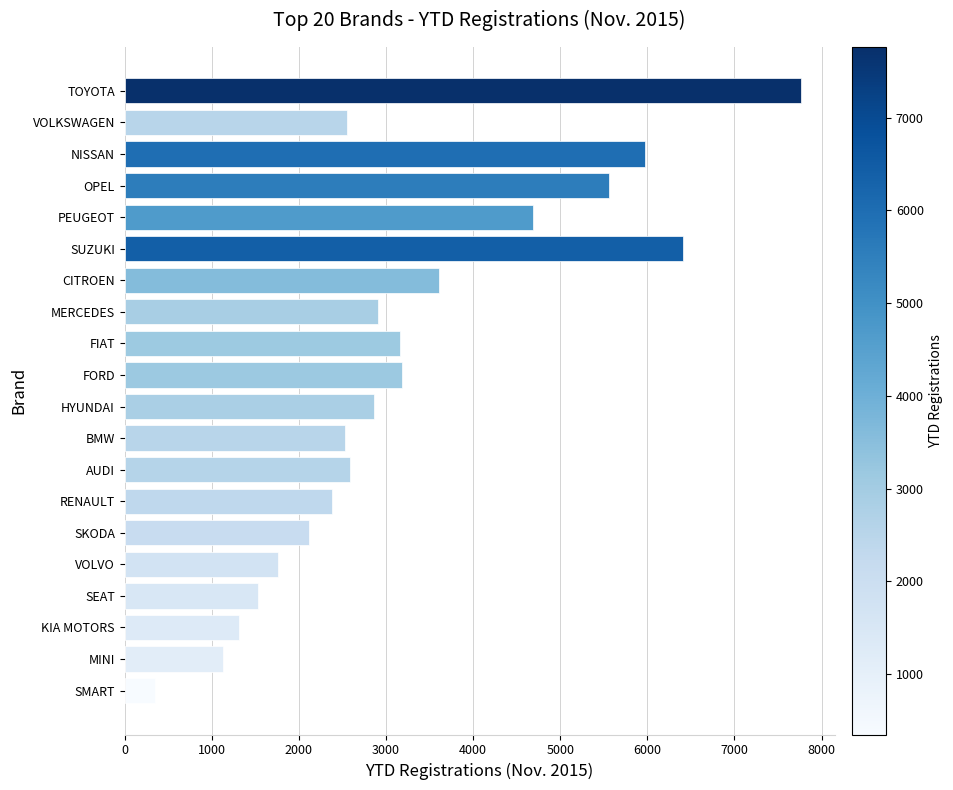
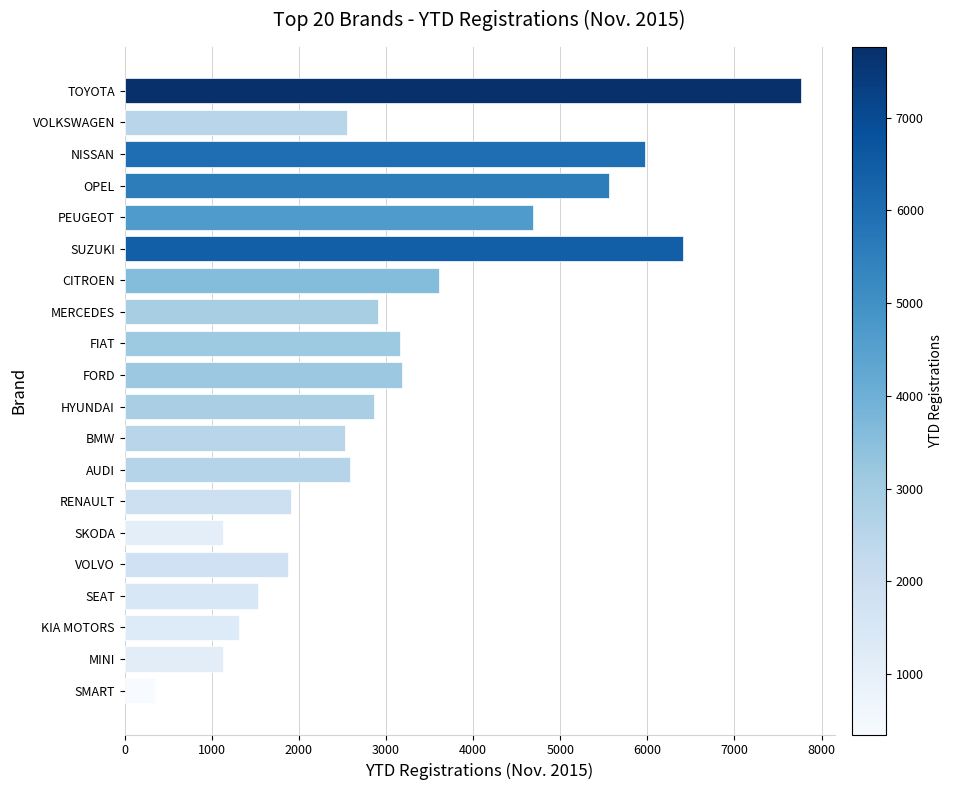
  {
    "TOYOTA": 7800,
    "VOLKSWAGEN": 2500,
    "NISSAN": 6000,
    "OPEL": 5600,
    "PEUGEOT": 4700,
    "SUZUKI": 6400,
    "CITROEN": 3600,
    "MERCEDES": 2900,
    "FIAT": 3200,
    "FORD": 3200,
    "HYUNDAI": 2900,
    "BMW": 2500,
    "AUDI": 2600,
-   "RENAULT": 2400,
-   "SKODA": 2100,
-   "VOLVO": 1800,
+   "RENAULT": 1900,
+   "SKODA": 1100,
+   "VOLVO": 1900,
    "SEAT": 1500,
    "KIA MOTORS": 1300,
    "MINI": 1100,
    "SMART": 300
  }
